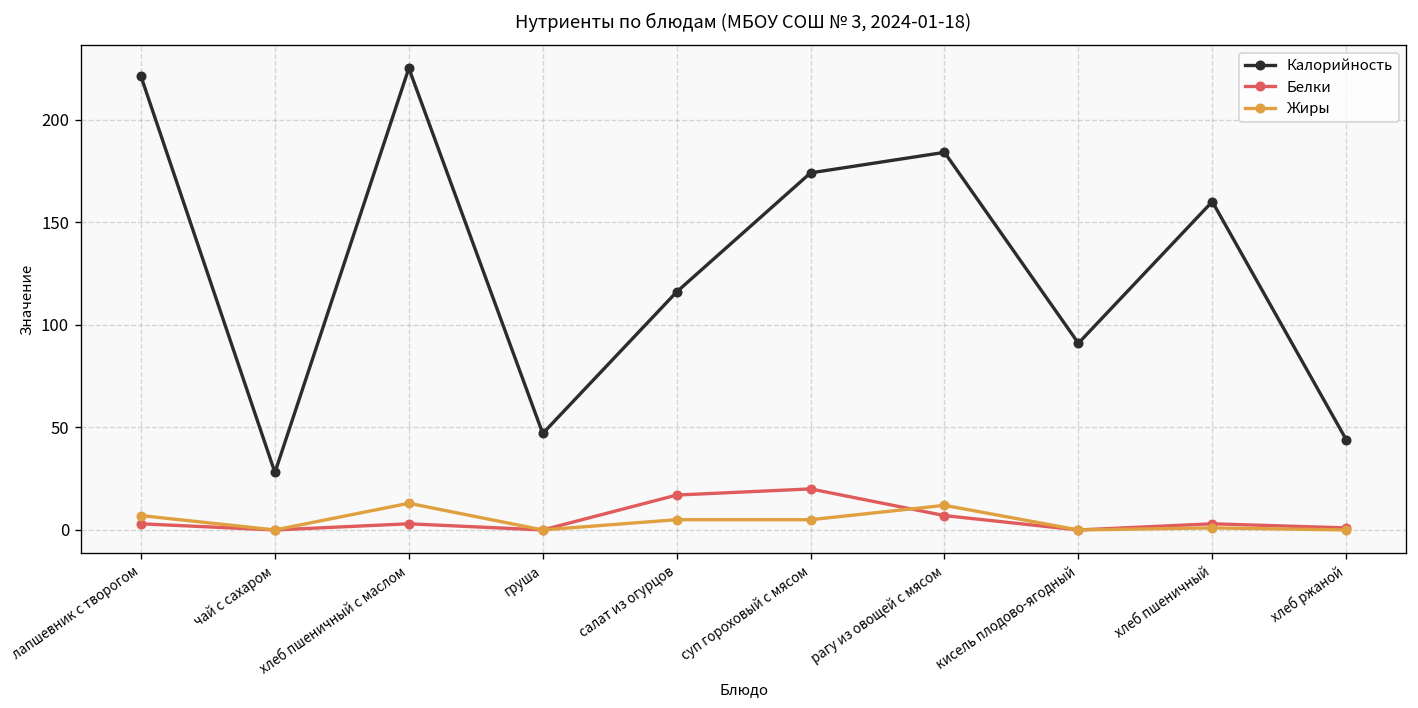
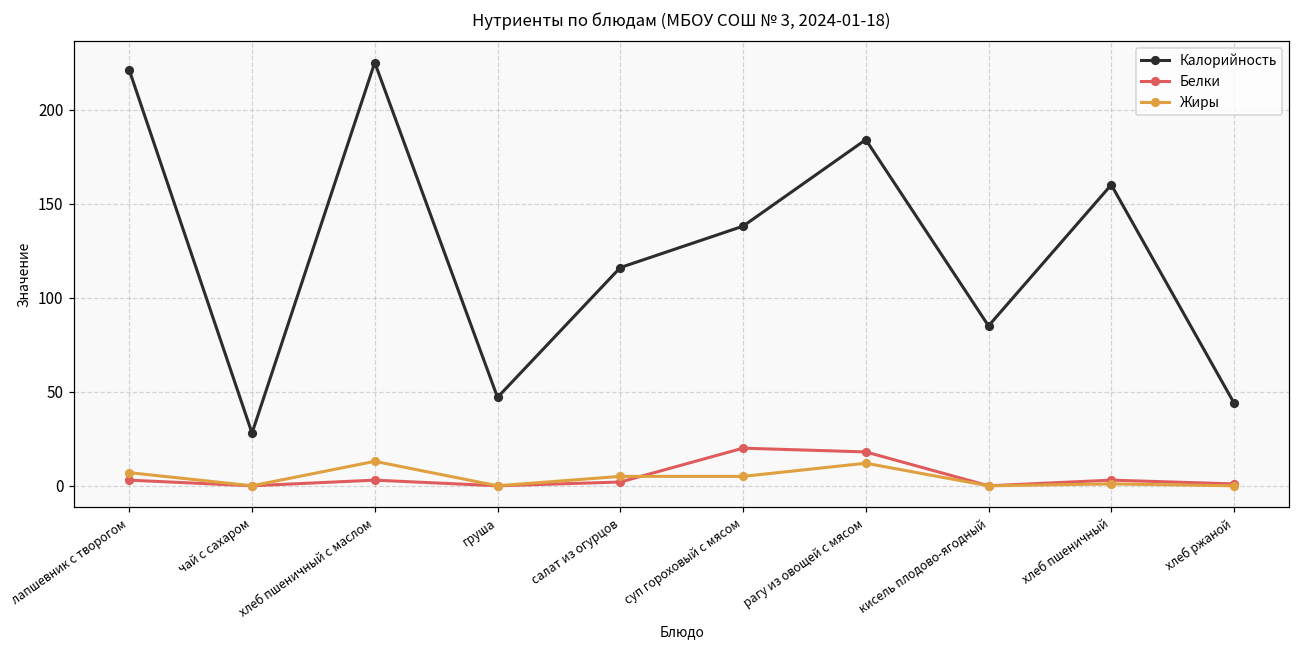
  {
    "Калорийность": {
      "лапшевник с творогом": 221,
      "чай с сахаром": 28,
      "хлеб пшеничный с маслом": 225,
      "груша": 47,
      "салат из огурцов": 116,
-     "суп гороховый с мясом": 174,
+     "суп гороховый с мясом": 138,
      "рагу из овощей с мясом": 184,
-     "кисель плодово-ягодный": 91,
+     "кисель плодово-ягодный": 85,
      "хлеб пшеничный": 160,
      "хлеб ржаной": 44
    },
    "Белки": {
      "лапшевник с творогом": 3,
      "хлеб пшеничный с маслом": 3,
-     "салат из огурцов": 17,
+     "салат из огурцов": 2,
      "суп гороховый с мясом": 20,
-     "рагу из овощей с мясом": 7,
+     "рагу из овощей с мясом": 18,
      "хлеб пшеничный": 3
    },
    "Жиры": {
      "лапшевник с творогом": 7,
      "хлеб пшеничный с маслом": 13,
      "салат из огурцов": 5,
      "суп гороховый с мясом": 5,
      "рагу из овощей с мясом": 12,
      "хлеб пшеничный": 1
    }
  }
